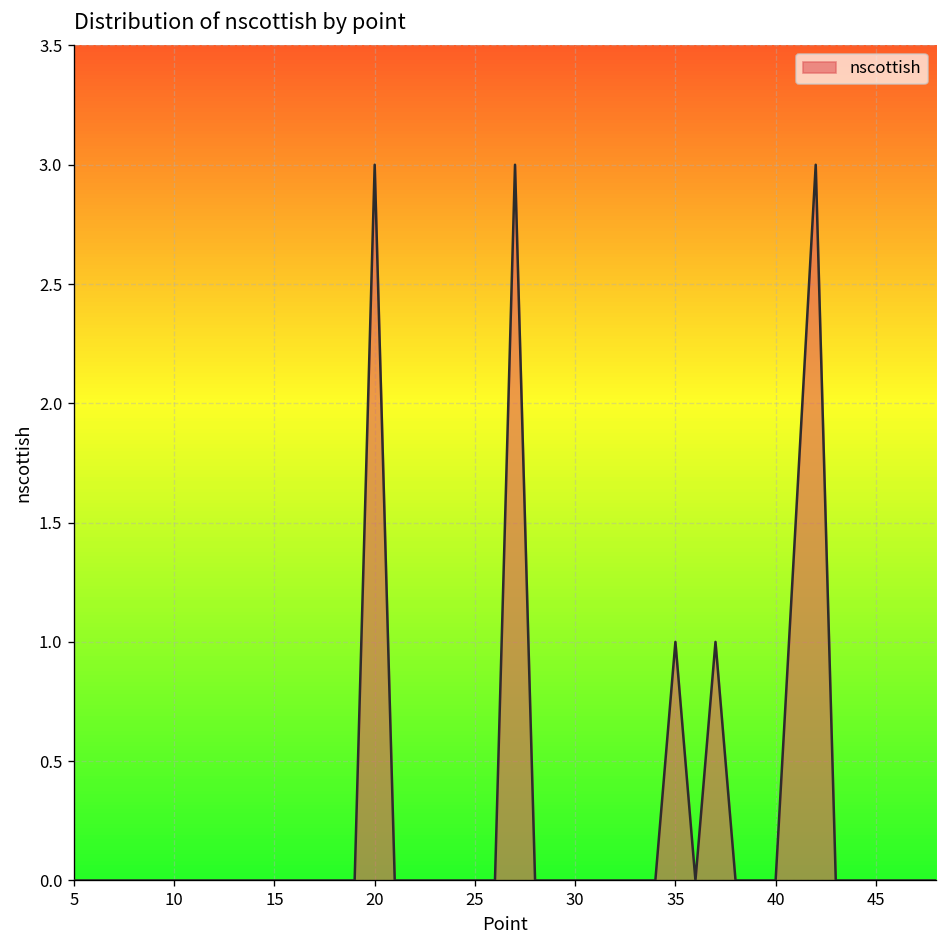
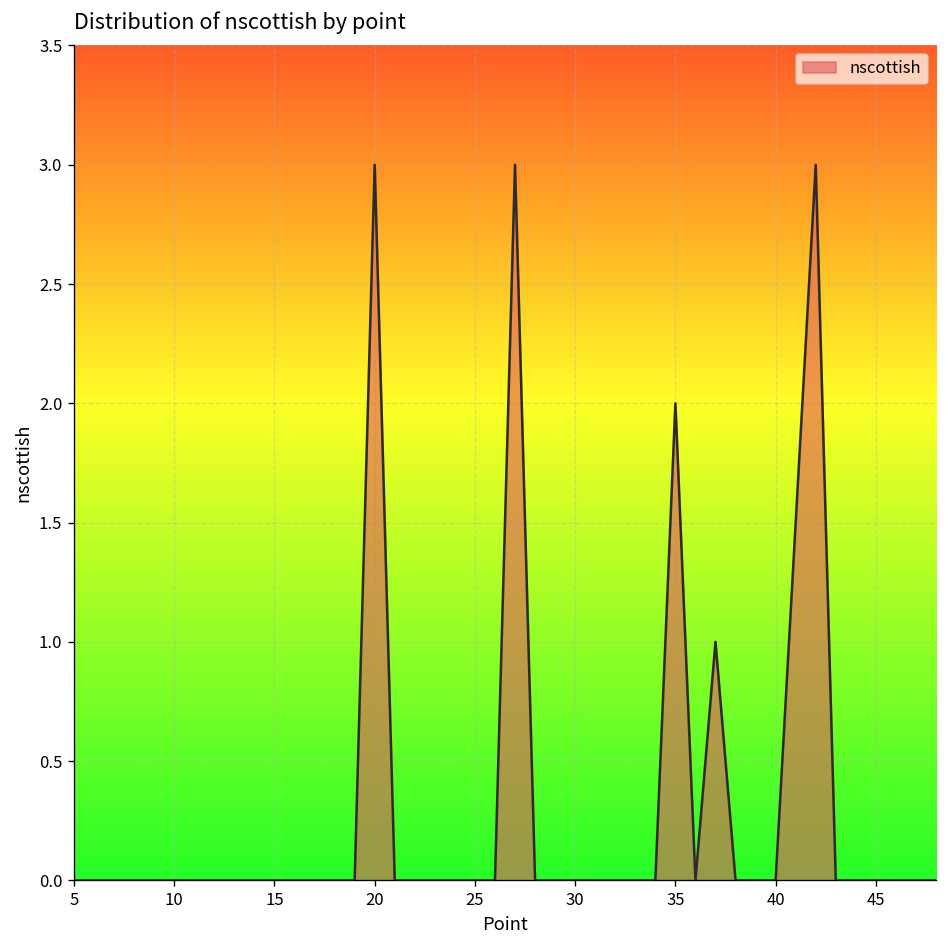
  {
    "5": 0,
    "10": 0,
    "15": 0,
    "20": 3,
    "25": 0,
    "30": 0,
-   "35": 1,
+   "35": 2,
    "40": 0
  }
